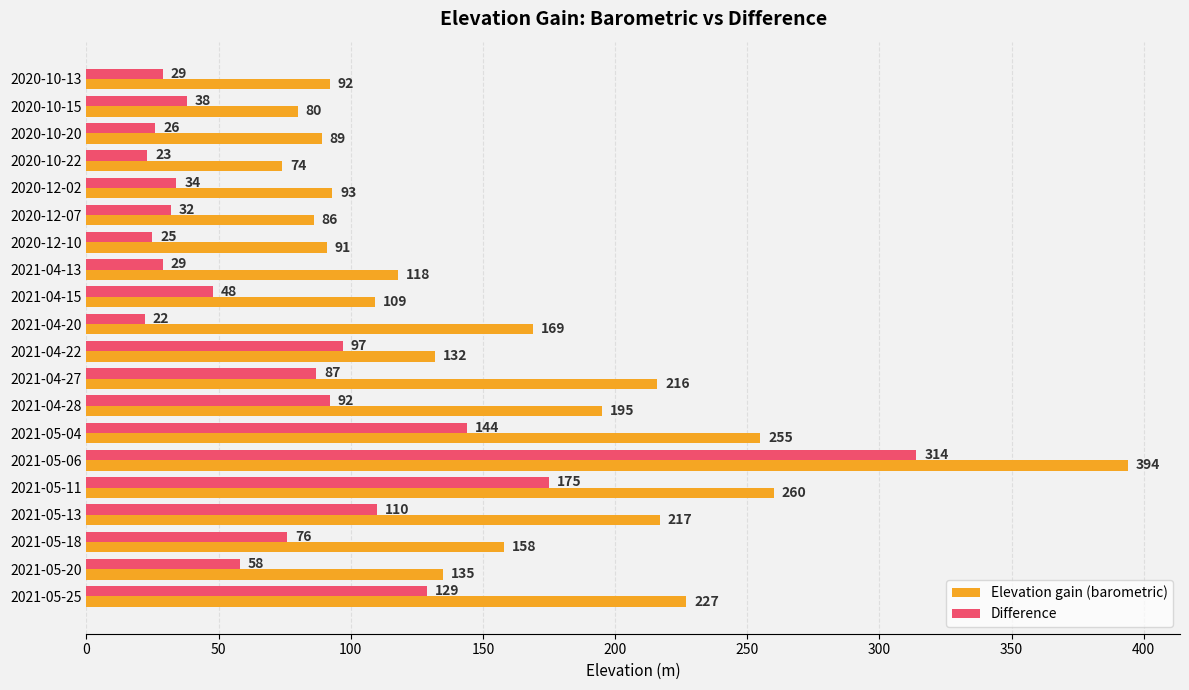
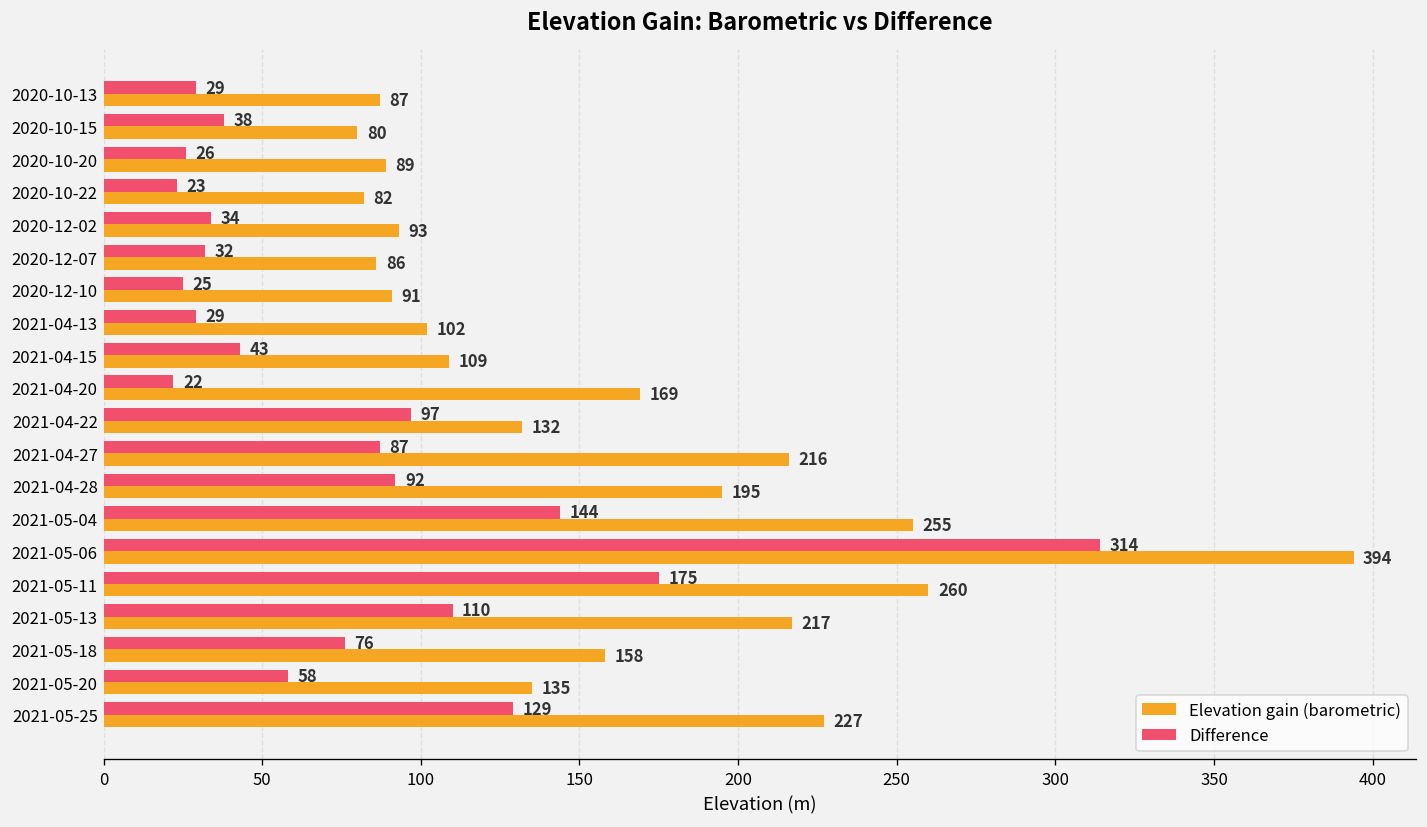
  {
    "Elevation gain (barometric)": {
-     "2020-10-13": 92,
+     "2020-10-13": 87,
      "2020-10-15": 80,
      "2020-10-20": 89,
-     "2020-10-22": 74,
+     "2020-10-22": 82,
      "2020-12-02": 93,
      "2020-12-07": 86,
      "2020-12-10": 91,
-     "2021-04-13": 118,
+     "2021-04-13": 102,
      "2021-04-15": 109,
      "2021-04-20": 169,
      "2021-04-22": 132,
      "2021-04-27": 216,
      "2021-04-28": 195,
      "2021-05-04": 255,
      "2021-05-06": 394,
      "2021-05-11": 260,
      "2021-05-13": 217,
      "2021-05-18": 158,
      "2021-05-20": 135,
      "2021-05-25": 227
    },
    "Difference": {
      "2020-10-13": 29,
      "2020-10-15": 38,
      "2020-10-20": 26,
      "2020-10-22": 23,
      "2020-12-02": 34,
      "2020-12-07": 32,
      "2020-12-10": 25,
      "2021-04-13": 29,
-     "2021-04-15": 48,
+     "2021-04-15": 43,
      "2021-04-20": 22,
      "2021-04-22": 97,
      "2021-04-27": 87,
      "2021-04-28": 92,
      "2021-05-04": 144,
      "2021-05-06": 314,
      "2021-05-11": 175,
      "2021-05-13": 110,
      "2021-05-18": 76,
      "2021-05-20": 58,
      "2021-05-25": 129
    }
  }
